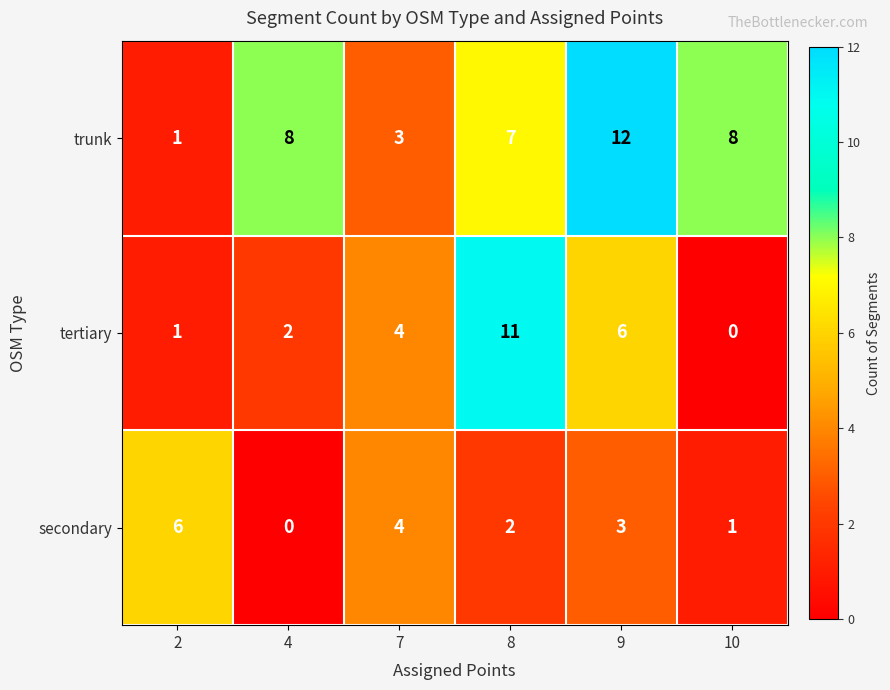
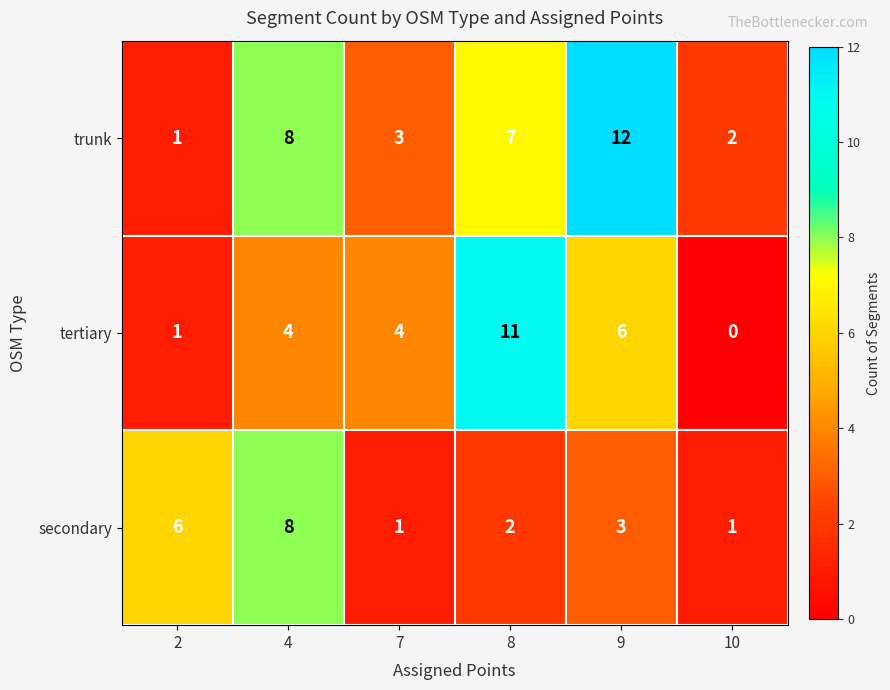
  {
    "trunk": {
      "2": 1,
      "4": 8,
      "7": 3,
      "8": 7,
      "9": 12,
-     "10": 8
+     "10": 2
    },
    "tertiary": {
      "2": 1,
-     "4": 2,
+     "4": 4,
      "7": 4,
      "8": 11,
      "9": 6,
      "10": 0
    },
    "secondary": {
      "2": 6,
-     "4": 0,
-     "7": 4,
+     "4": 8,
+     "7": 1,
      "8": 2,
      "9": 3,
      "10": 1
    }
  }
